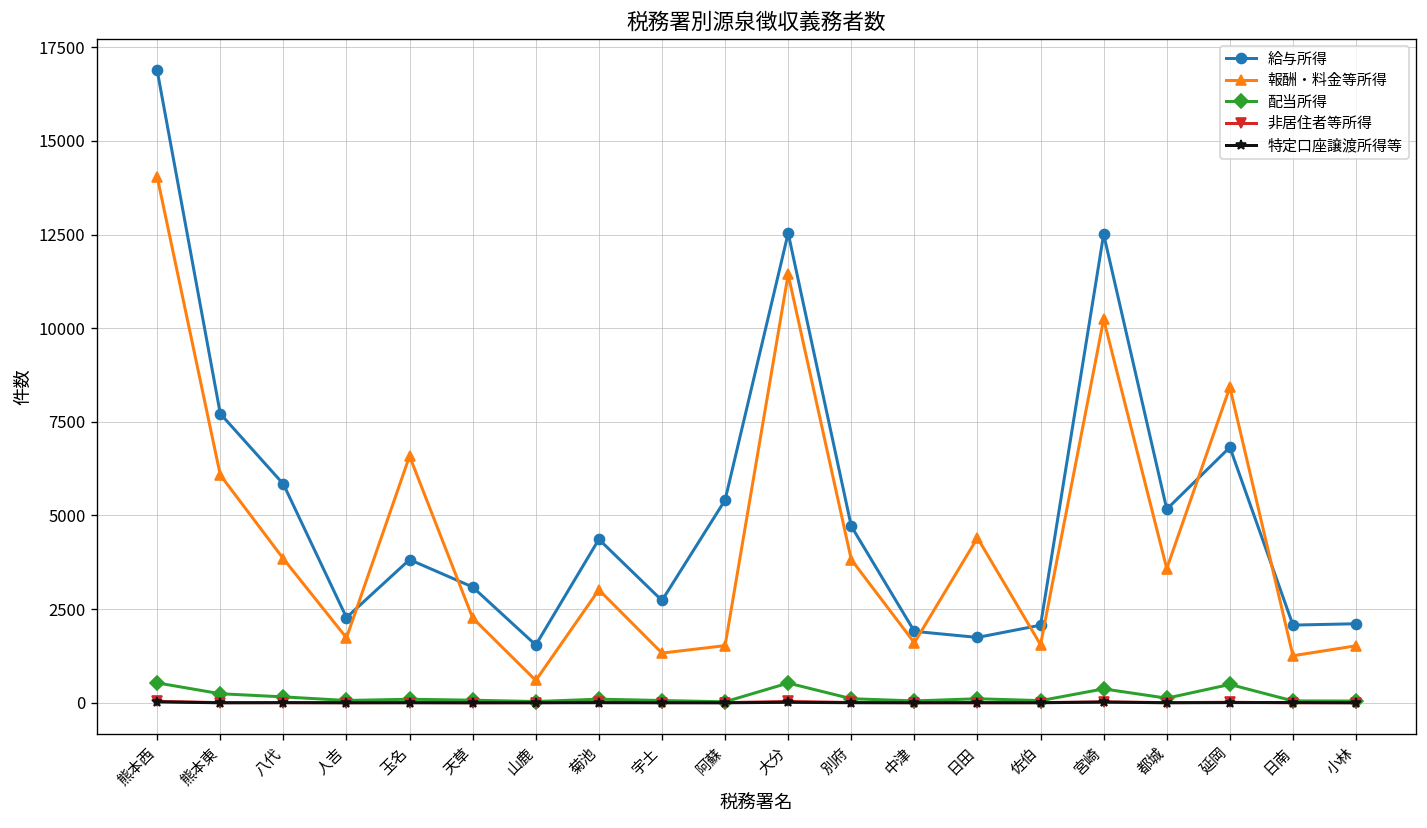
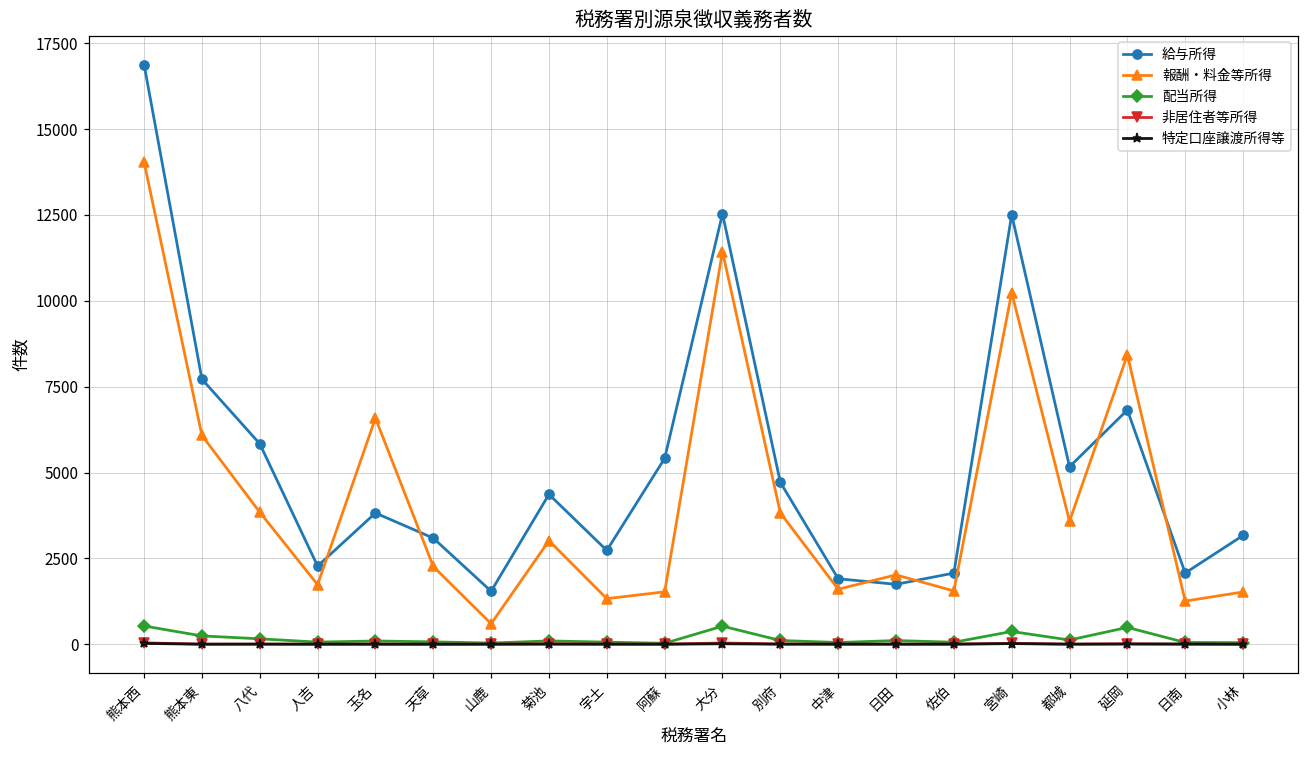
  {
    "給与所得": {
      "熊本西": 16900,
      "熊本東": 7700,
      "八代": 5800,
      "人吉": 2300,
      "玉名": 3800,
      "天草": 3100,
      "山鹿": 1500,
      "菊池": 4400,
      "宇土": 2700,
      "阿蘇": 5400,
      "大分": 12500,
      "別府": 4700,
      "中津": 1900,
      "日田": 1700,
      "佐伯": 2100,
      "宮崎": 12500,
      "都城": 5200,
      "延岡": 6800,
      "日南": 2100,
-     "小林": 2100
+     "小林": 3200
    },
    "報酬・料金等所得": {
      "熊本西": 14000,
      "熊本東": 6100,
      "八代": 3800,
      "人吉": 1700,
      "玉名": 6600,
      "天草": 2300,
      "山鹿": 600,
      "菊池": 3000,
      "宇土": 1300,
      "阿蘇": 1500,
      "大分": 11400,
      "別府": 3800,
      "中津": 1600,
-     "日田": 4400,
+     "日田": 2000,
      "佐伯": 1600,
      "宮崎": 10200,
      "都城": 3600,
      "延岡": 8400,
      "日南": 1300,
      "小林": 1500
    },
    "配当所得": {
      "熊本西": 500,
      "熊本東": 200,
      "八代": 200,
      "玉名": 100,
      "菊池": 100,
      "大分": 500,
      "別府": 100,
      "日田": 100,
      "宮崎": 400,
      "都城": 100,
      "延岡": 500
    }
  }
